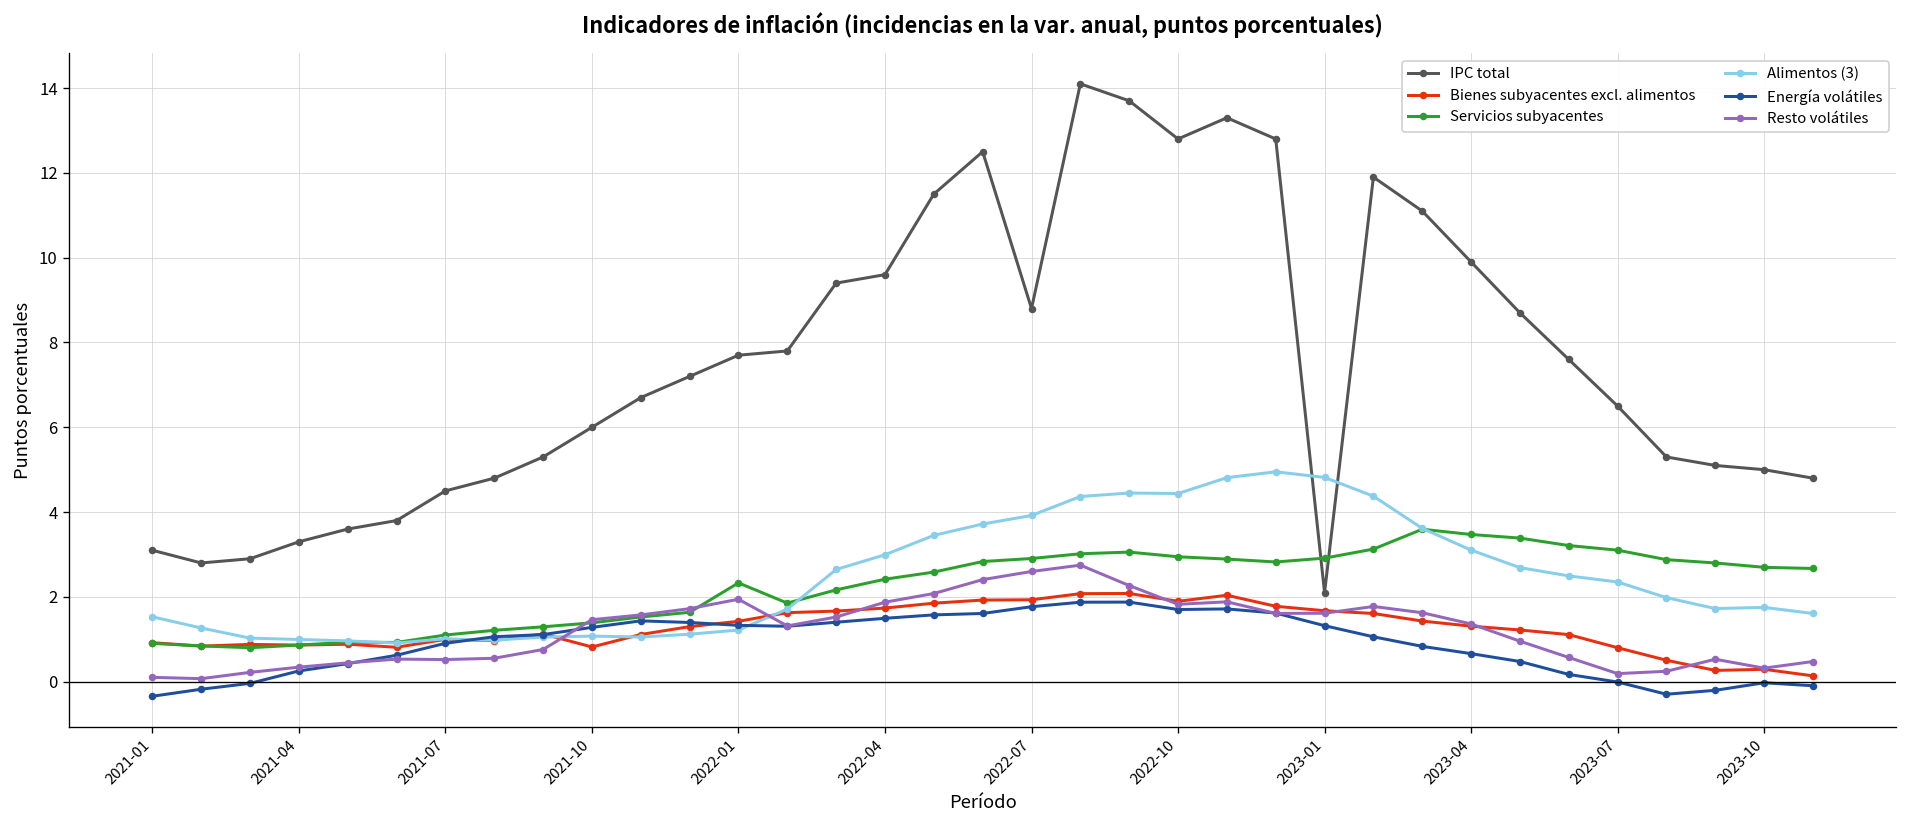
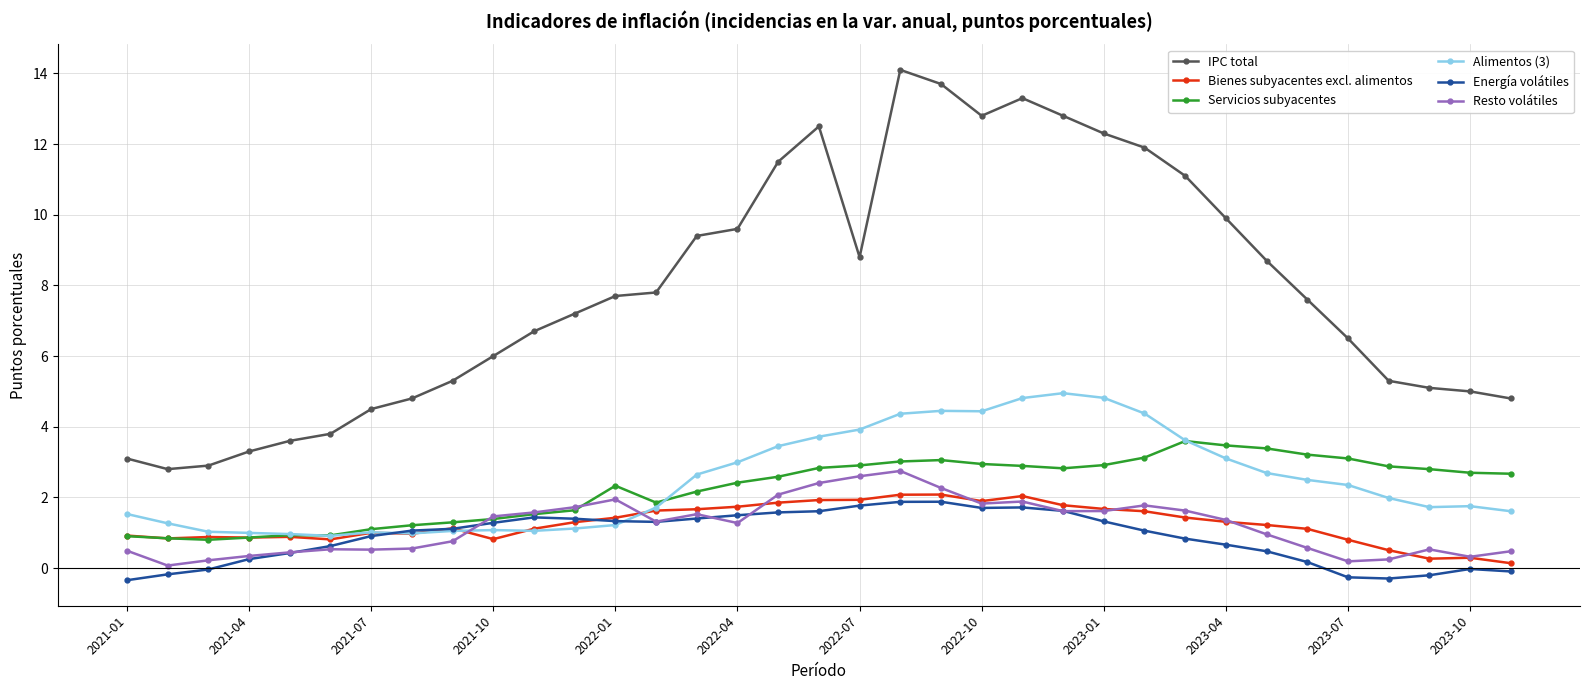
  {
    "IPC total": {
      "2021-01": 3.1,
      "2021-04": 3.3,
      "2021-07": 4.5,
      "2021-10": 6.0,
      "2022-01": 7.7,
      "2022-04": 9.6,
      "2022-07": 8.8,
      "2022-10": 12.8,
-     "2023-01": 2.1,
+     "2023-01": 12.3,
      "2023-04": 9.9,
      "2023-07": 6.5,
      "2023-10": 5.0
    },
    "Bienes subyacentes excl. alimentos": {
      "2021-10": 0.8,
      "2022-01": 1.4,
      "2022-04": 1.7,
      "2022-07": 1.9,
      "2023-07": 0.8
    },
    "Servicios subyacentes": {
      "2021-07": 1.1,
      "2021-10": 1.4,
      "2022-01": 2.3,
      "2022-04": 2.4,
      "2022-07": 2.9,
      "2022-10": 2.9,
      "2023-01": 2.9,
      "2023-04": 3.5,
      "2023-07": 3.1,
      "2023-10": 2.7
    },
    "Alimentos (3)": {
      "2021-01": 1.5,
      "2021-04": 1.0,
      "2021-10": 1.1,
      "2022-01": 1.2,
      "2022-04": 3.0,
      "2022-07": 3.9,
      "2022-10": 4.4,
      "2023-01": 4.8,
      "2023-04": 3.1,
      "2023-07": 2.4,
      "2023-10": 1.8
    },
    "Energía volátiles": {
      "2021-01": -0.3,
      "2021-04": 0.3,
      "2021-07": 0.9,
      "2021-10": 1.3,
      "2022-01": 1.3,
      "2022-04": 1.5,
      "2022-07": 1.8,
      "2022-10": 1.7,
      "2023-01": 1.3,
      "2023-04": 0.7,
-     "2023-07": 0.0,
+     "2023-07": -0.3,
      "2023-10": 0.0
    },
    "Resto volátiles": {
-     "2021-01": 0.1,
+     "2021-01": 0.5,
      "2021-04": 0.3,
      "2021-07": 0.5,
      "2021-10": 1.5,
      "2022-01": 1.9,
-     "2022-04": 1.9,
+     "2022-04": 1.3,
      "2022-07": 2.6,
      "2023-07": 0.2
    }
  }
